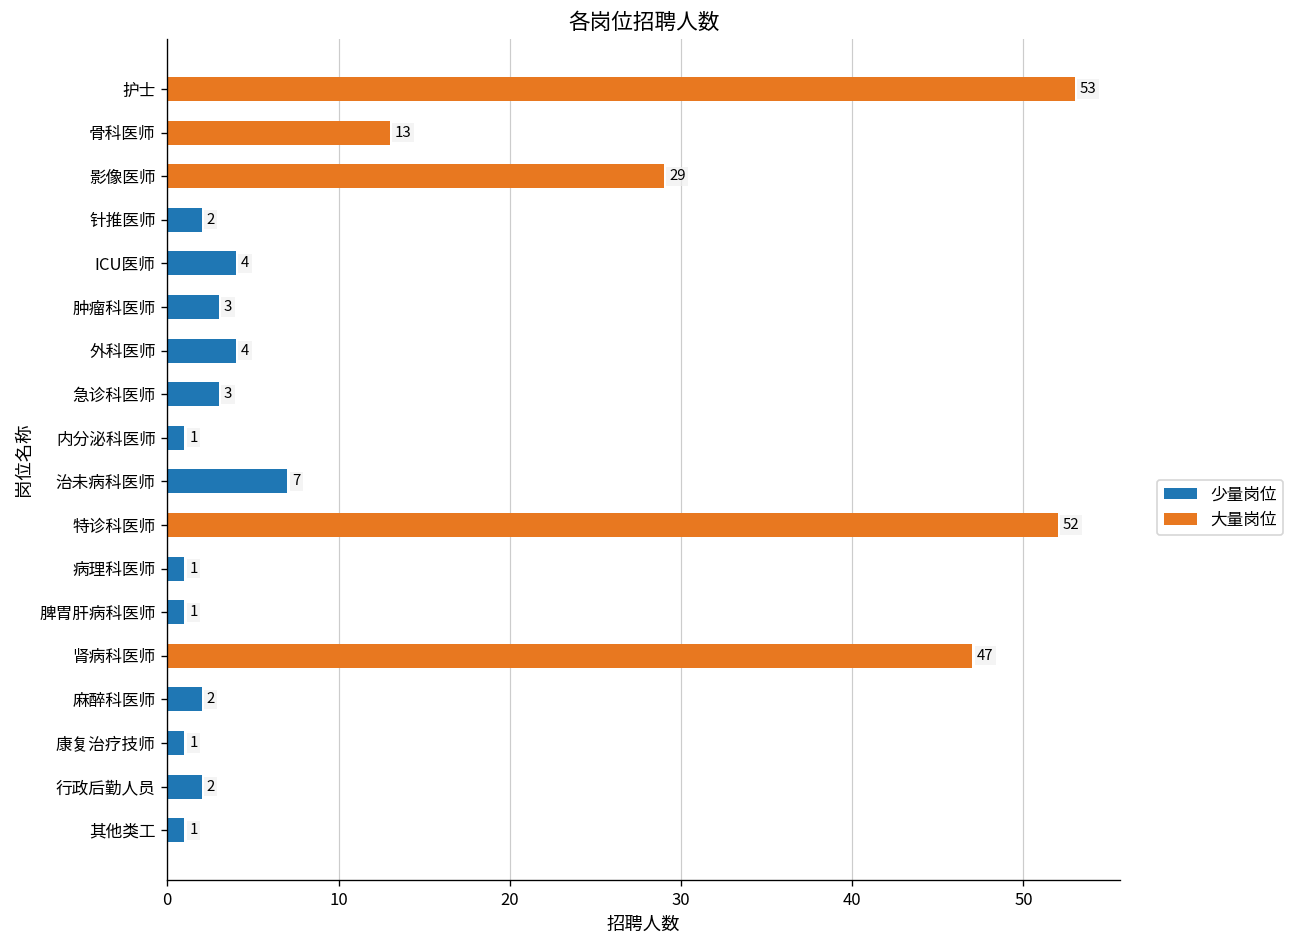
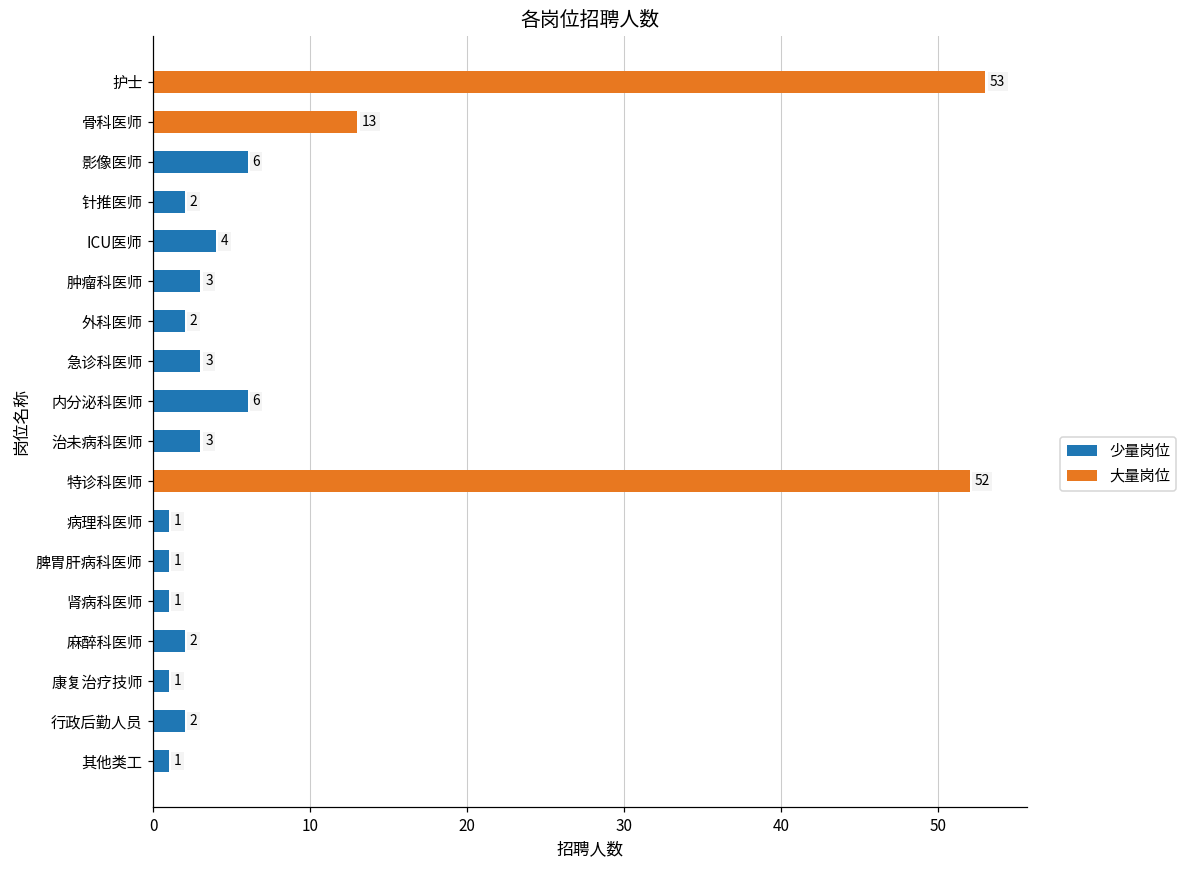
  {
-   "影像医师": 29,
-   "外科医师": 4,
-   "内分泌科医师": 1,
-   "治未病科医师": 7,
-   "肾病科医师": 47
+   "影像医师": 6,
+   "外科医师": 2,
+   "内分泌科医师": 6,
+   "治未病科医师": 3,
+   "肾病科医师": 1
  }
